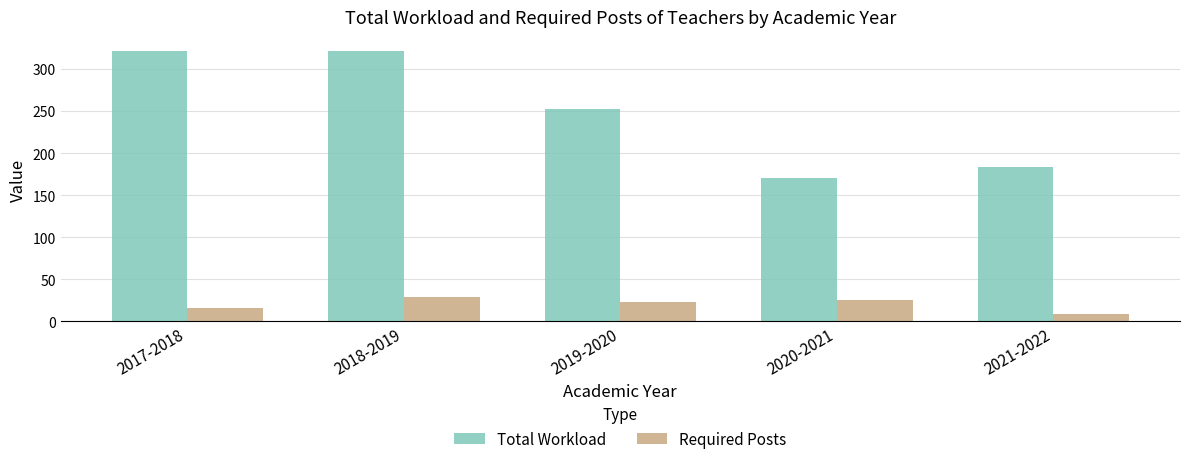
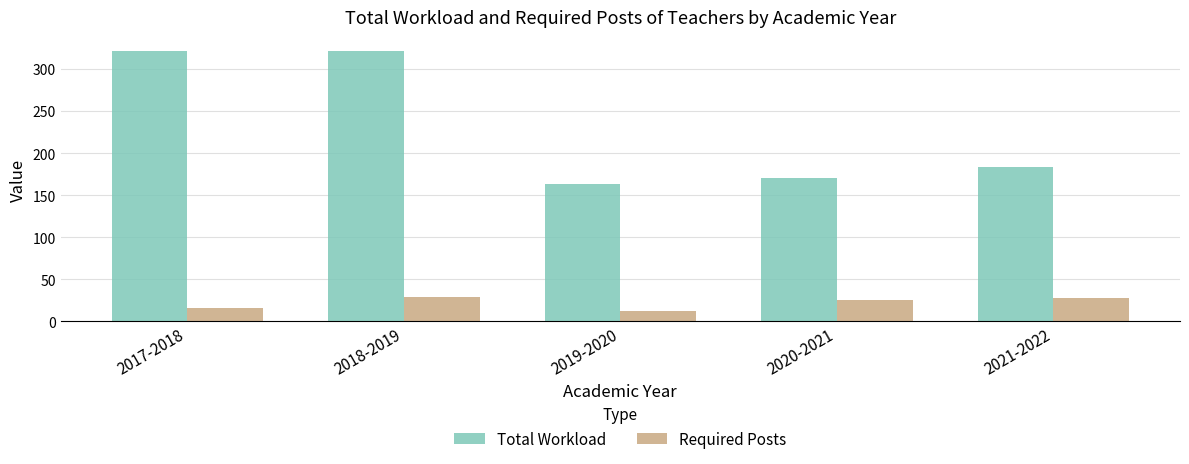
  {
    "Total Workload": {
      "2017-2018": 320,
      "2018-2019": 320,
-     "2019-2020": 250,
+     "2019-2020": 160,
      "2020-2021": 170,
      "2021-2022": 180
    },
    "Required Posts": {
      "2017-2018": 20,
      "2018-2019": 30,
-     "2019-2020": 20,
+     "2019-2020": 10,
      "2020-2021": 30,
-     "2021-2022": 10
+     "2021-2022": 30
    }
  }
